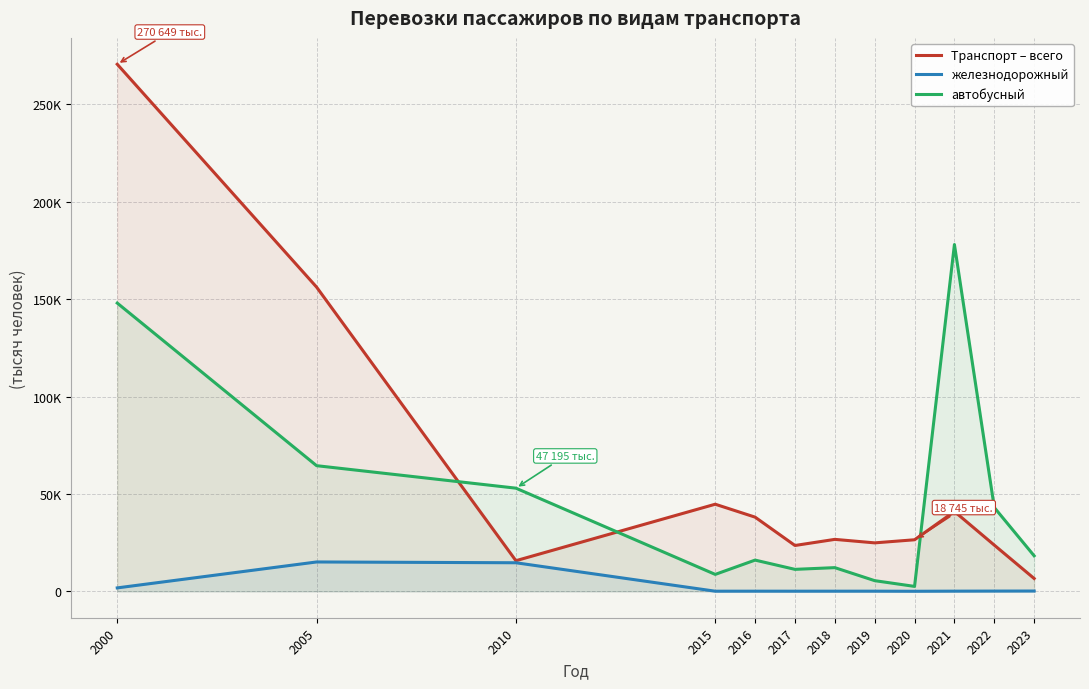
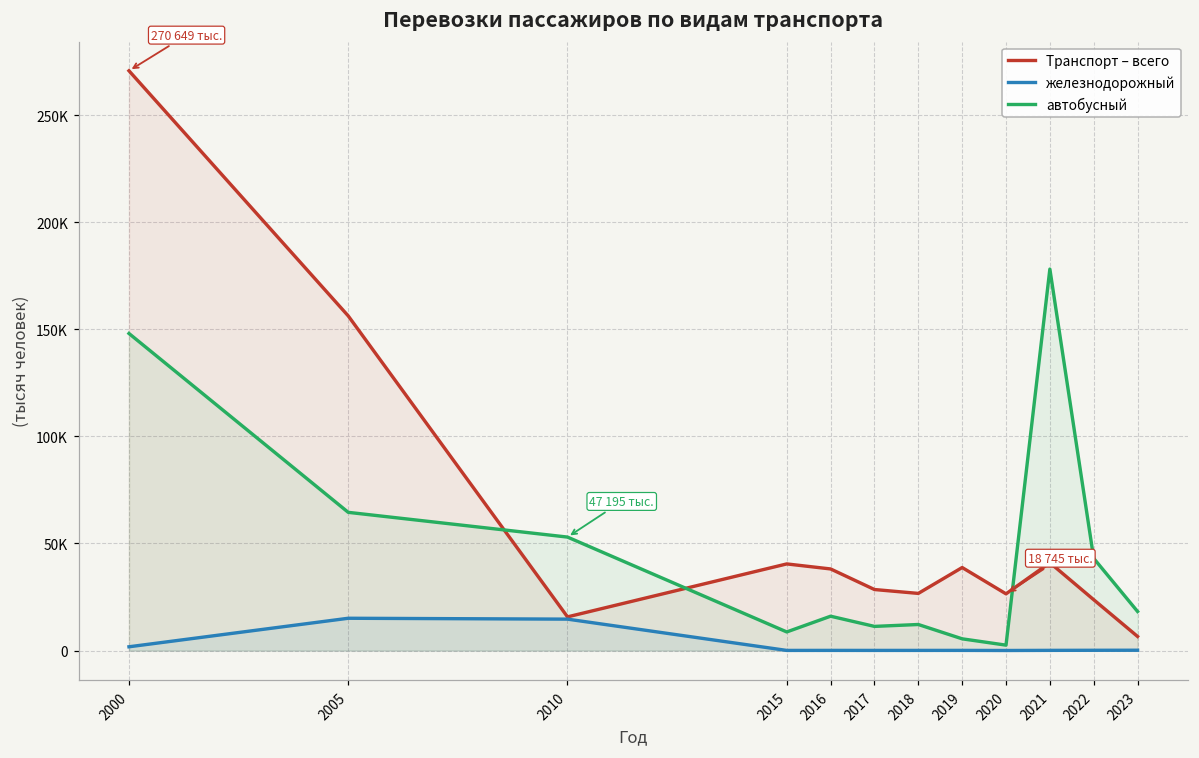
  {
    "Транспорт – всего": {
      "2005": 156000,
-     "2015": 45000,
+     "2015": 40000,
      "2016": 38000,
-     "2017": 24000,
+     "2017": 29000,
      "2018": 27000,
-     "2019": 25000,
+     "2019": 39000,
      "2020": 26000,
      "2022": 24000,
      "2023": 7000
    },
    "железнодорожный": {
      "2000": 2000,
      "2005": 15000,
      "2015": 0,
      "2016": 0,
      "2017": 0,
      "2018": 0,
      "2019": 0,
      "2020": 0,
      "2021": 0,
      "2022": 0,
      "2023": 0
    },
    "автобусный": {
      "2000": 148000,
      "2005": 65000,
      "2015": 9000,
      "2016": 16000,
      "2017": 11000,
      "2018": 12000,
      "2019": 6000,
      "2020": 3000,
      "2021": 178000,
      "2023": 18000
    }
  }
